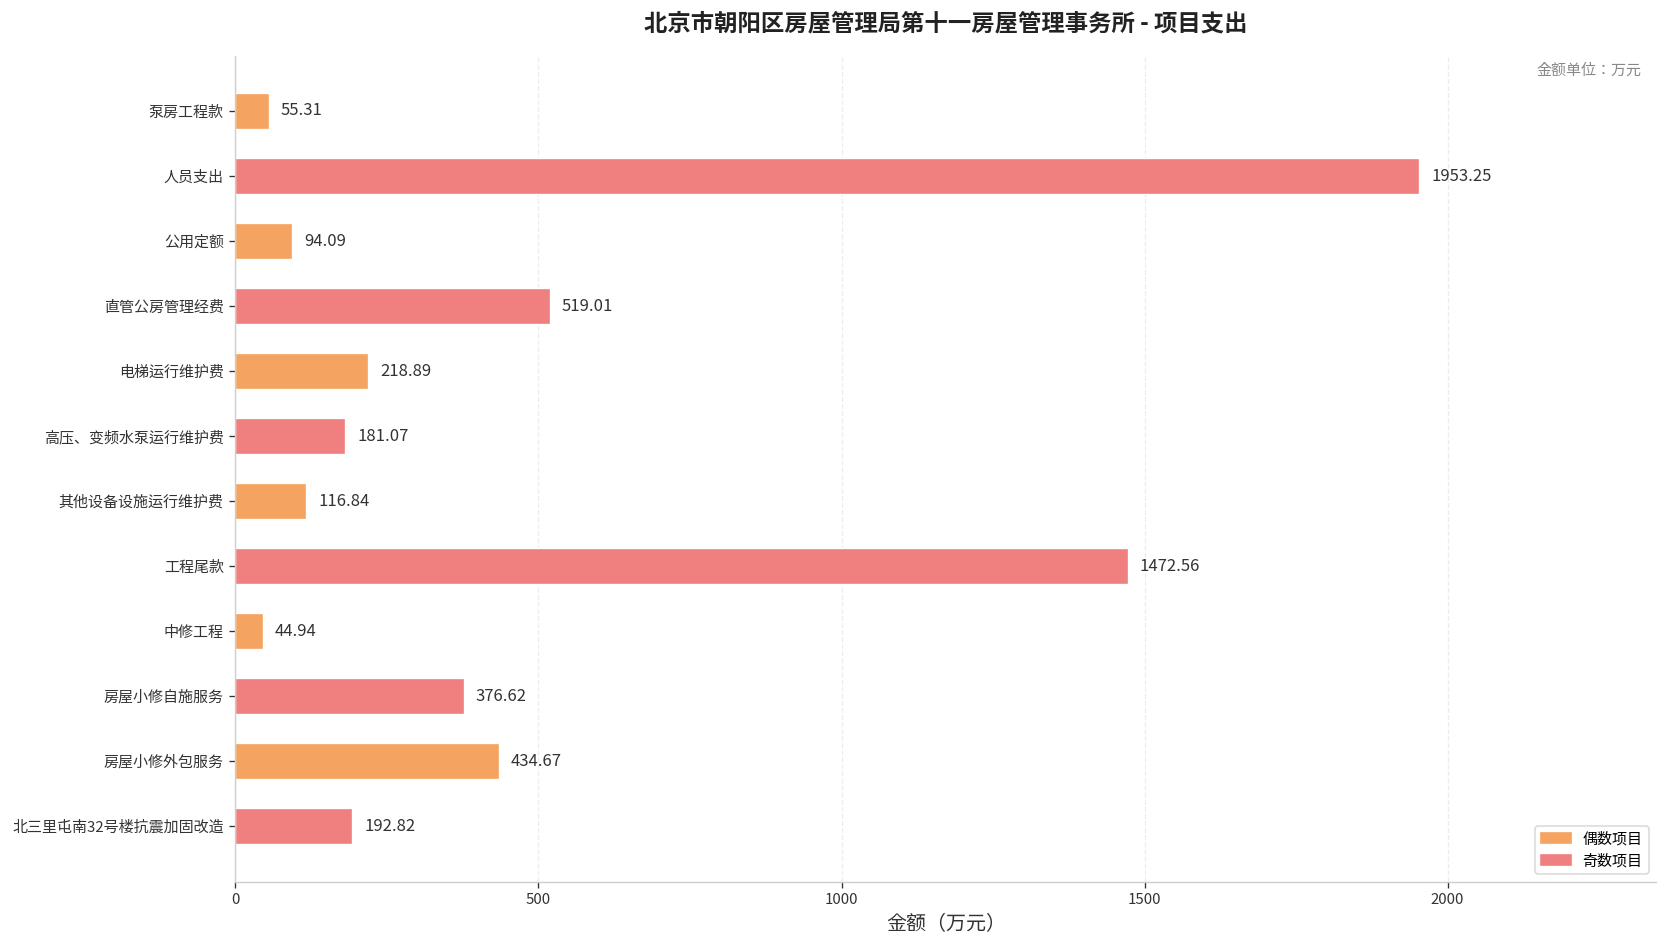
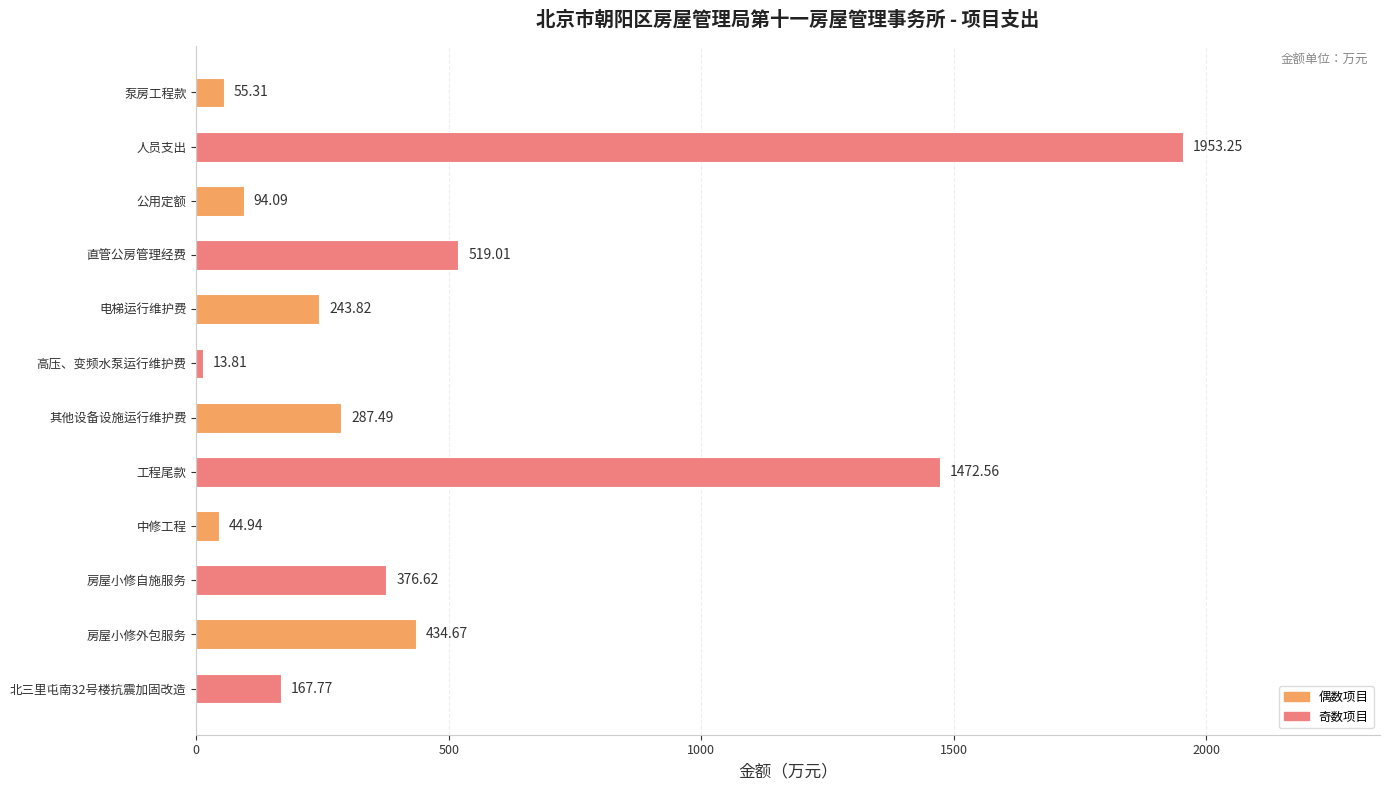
  {
    "泵房工程款": 55.31,
    "人员支出": 1953.25,
    "公用定额": 94.09,
    "直管公房管理经费": 519.01,
-   "电梯运行维护费": 218.89,
-   "高压、变频水泵运行维护费": 181.07,
-   "其他设备设施运行维护费": 116.84,
+   "电梯运行维护费": 243.82,
+   "高压、变频水泵运行维护费": 13.81,
+   "其他设备设施运行维护费": 287.49,
    "工程尾款": 1472.56,
    "中修工程": 44.94,
    "房屋小修自施服务": 376.62,
    "房屋小修外包服务": 434.67,
-   "北三里屯南32号楼抗震加固改造": 192.82
+   "北三里屯南32号楼抗震加固改造": 167.77
  }
